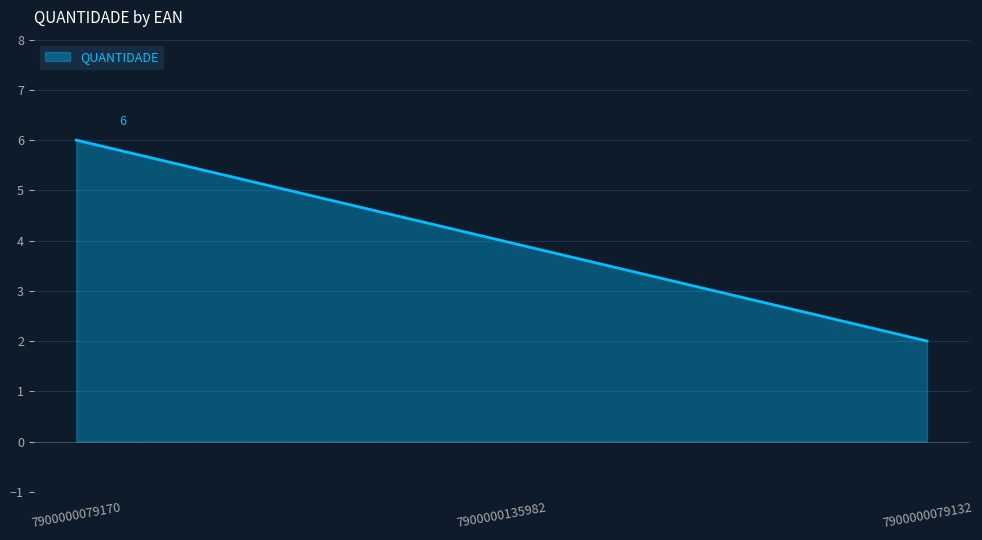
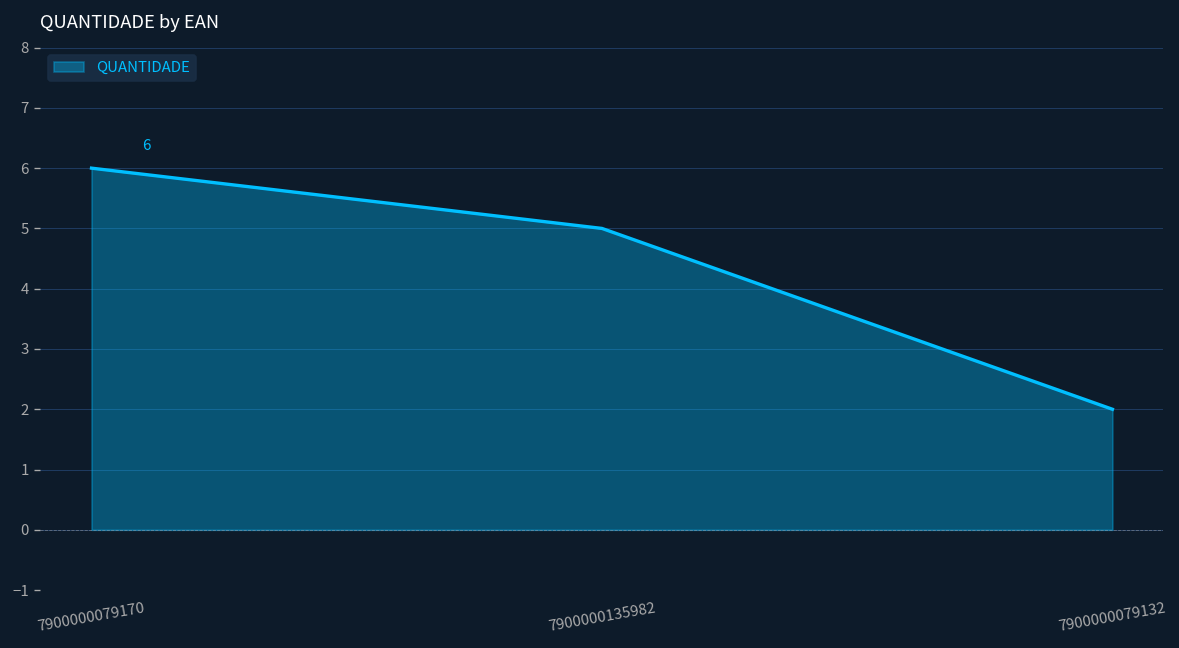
  {
    "7900000079170": 6,
-   "7900000135982": 4,
+   "7900000135982": 5,
    "7900000079132": 2
  }
